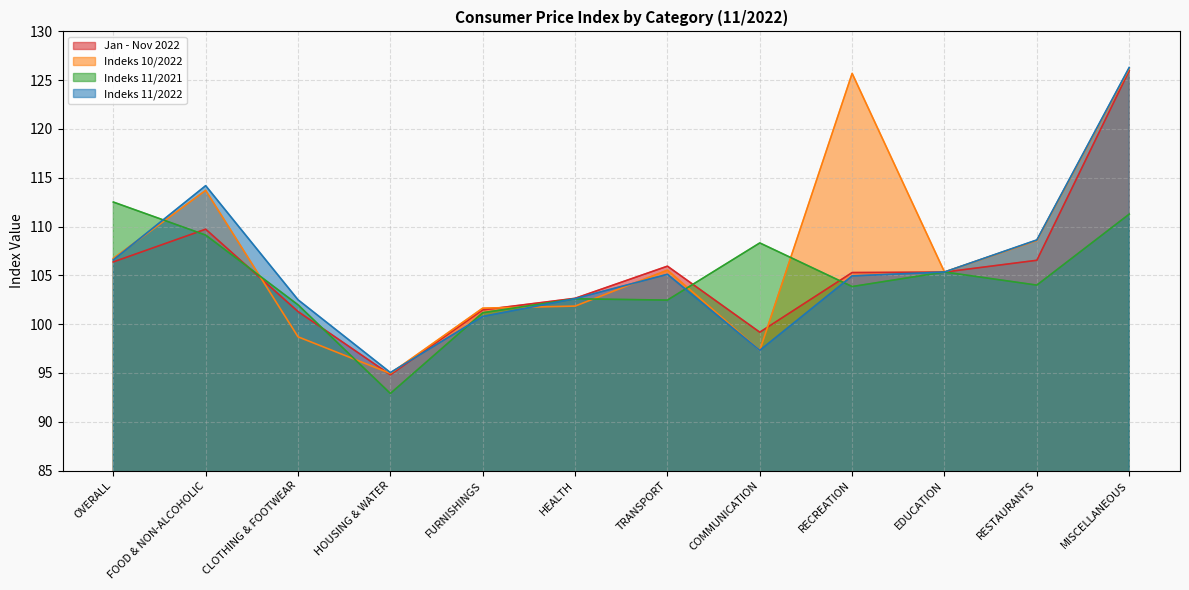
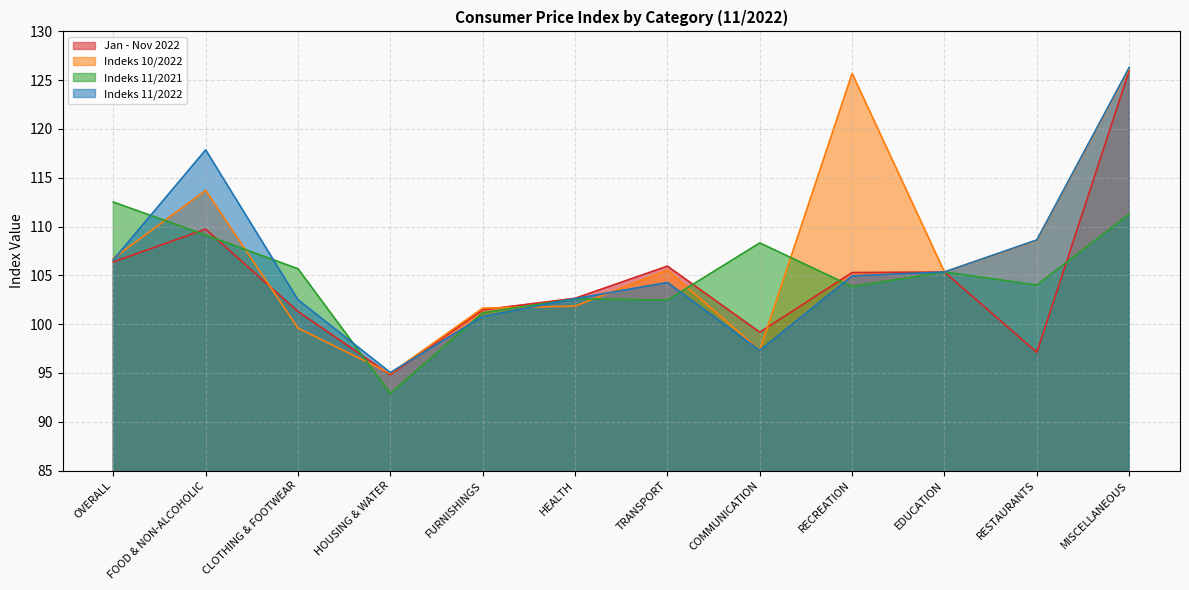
  {
    "Jan - Nov 2022": {
      "FOOD & NON-ALCOHOLIC": 110,
      "CLOTHING & FOOTWEAR": 101,
      "TRANSPORT": 106,
      "COMMUNICATION": 99,
      "RECREATION": 105,
-     "RESTAURANTS": 107
+     "RESTAURANTS": 97
    },
    "Indeks 10/2022": {
      "FOOD & NON-ALCOHOLIC": 114,
-     "CLOTHING & FOOTWEAR": 99,
+     "CLOTHING & FOOTWEAR": 100,
      "HEALTH": 102,
      "TRANSPORT": 106,
      "RECREATION": 126
    },
    "Indeks 11/2021": {
      "OVERALL": 113,
      "FOOD & NON-ALCOHOLIC": 109,
-     "CLOTHING & FOOTWEAR": 102,
+     "CLOTHING & FOOTWEAR": 106,
      "HOUSING & WATER": 93,
      "FURNISHINGS": 101,
      "TRANSPORT": 102,
      "COMMUNICATION": 108,
      "RECREATION": 104,
      "RESTAURANTS": 104,
      "MISCELLANEOUS": 111
    },
    "Indeks 11/2022": {
-     "FOOD & NON-ALCOHOLIC": 114,
+     "FOOD & NON-ALCOHOLIC": 118,
      "CLOTHING & FOOTWEAR": 102,
      "FURNISHINGS": 101,
-     "TRANSPORT": 105,
+     "TRANSPORT": 104,
      "RECREATION": 105
    }
  }
